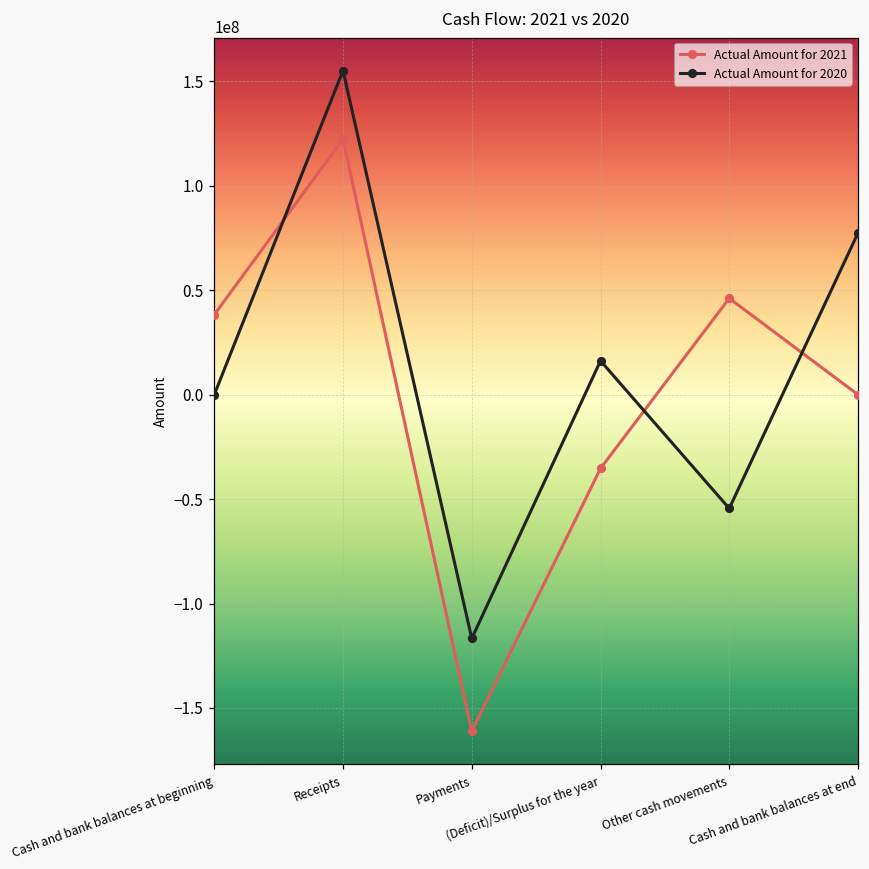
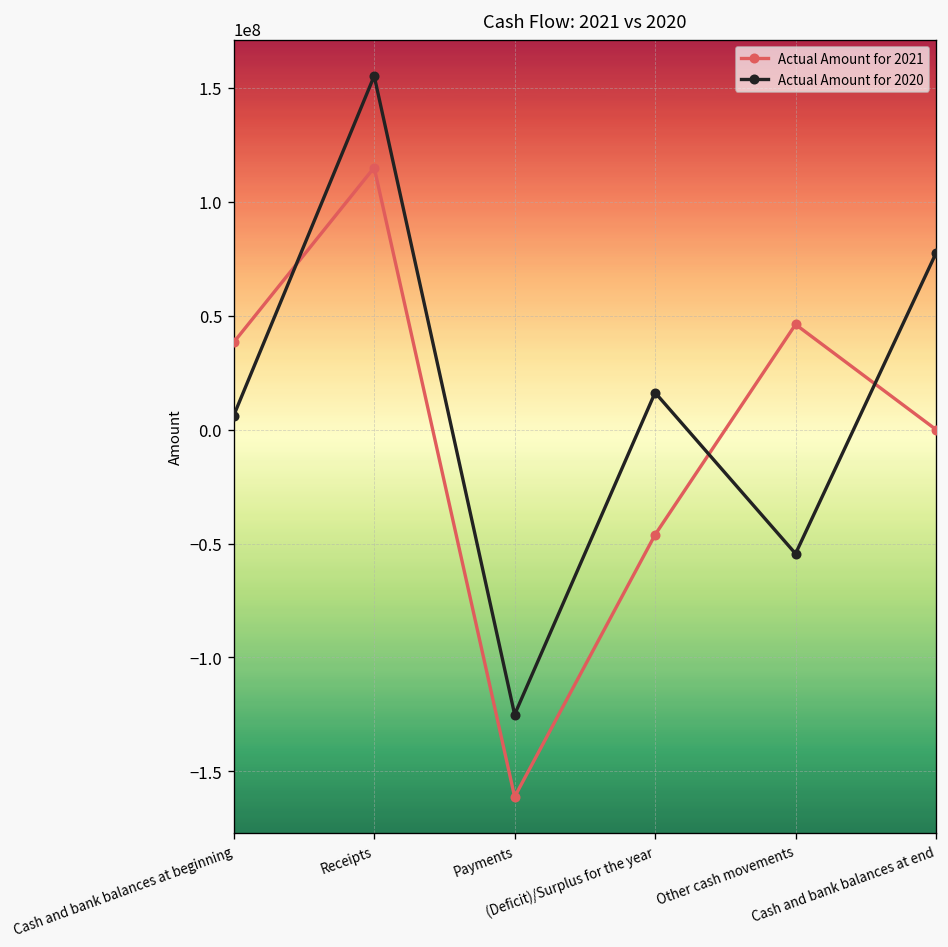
  {
    "Actual Amount for 2021": {
      "Cash and bank balances at beginning": 38000000,
-     "Receipts": 122000000,
+     "Receipts": 115000000,
      "Payments": -161000000,
-     "(Deficit)/Surplus for the year": -35000000,
+     "(Deficit)/Surplus for the year": -46000000,
      "Other cash movements": 46000000,
      "Cash and bank balances at end": 0
    },
    "Actual Amount for 2020": {
-     "Cash and bank balances at beginning": 0,
+     "Cash and bank balances at beginning": 6000000,
      "Receipts": 155000000,
-     "Payments": -117000000,
+     "Payments": -125000000,
      "(Deficit)/Surplus for the year": 16000000,
      "Other cash movements": -54000000,
      "Cash and bank balances at end": 77000000
    }
  }
